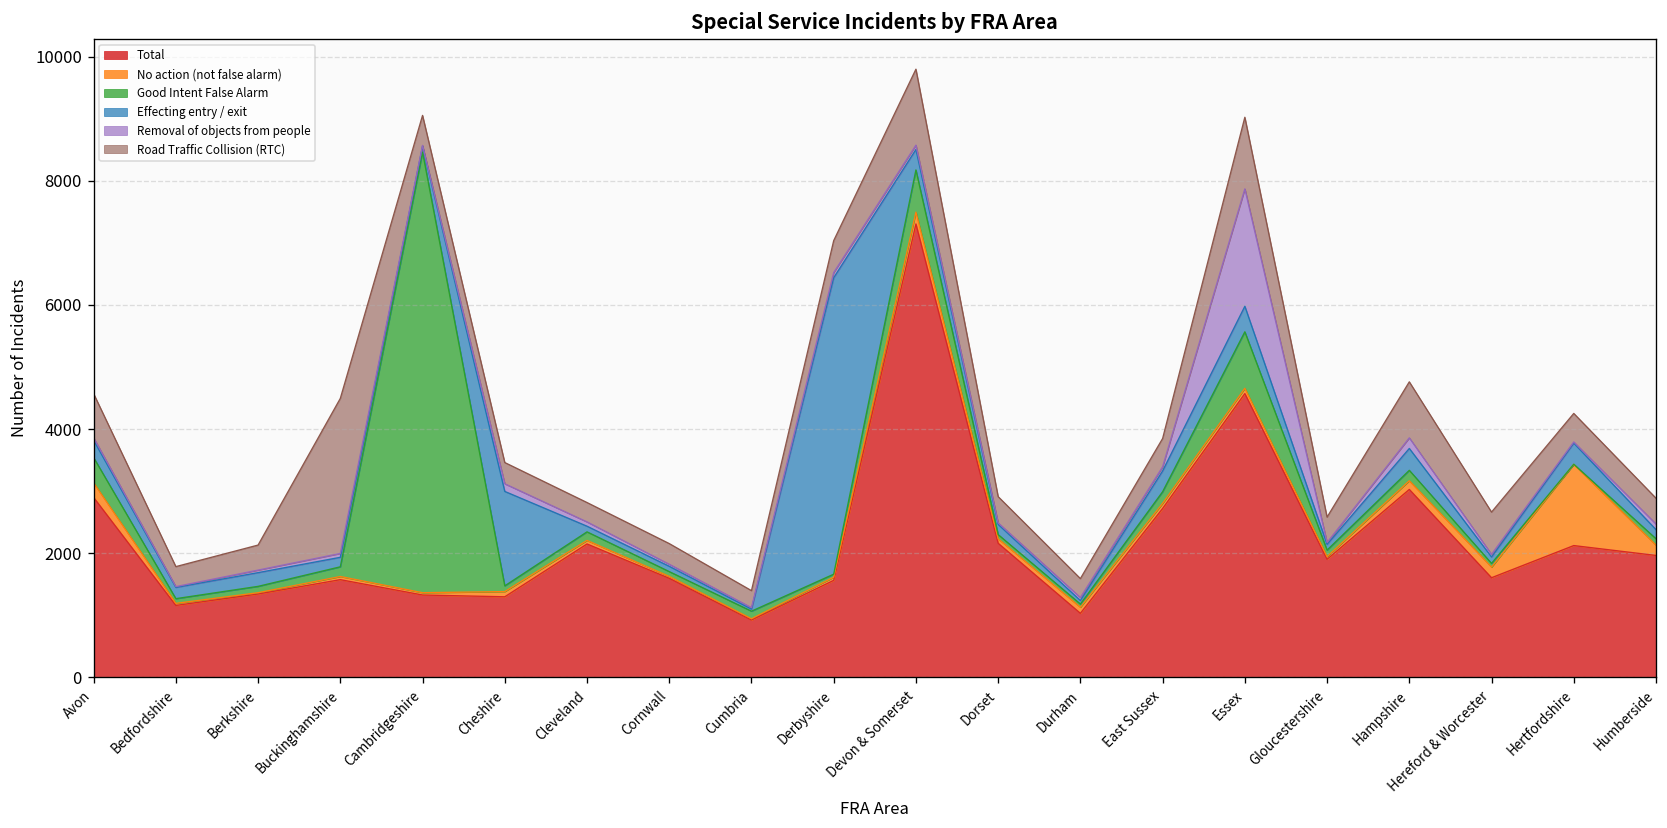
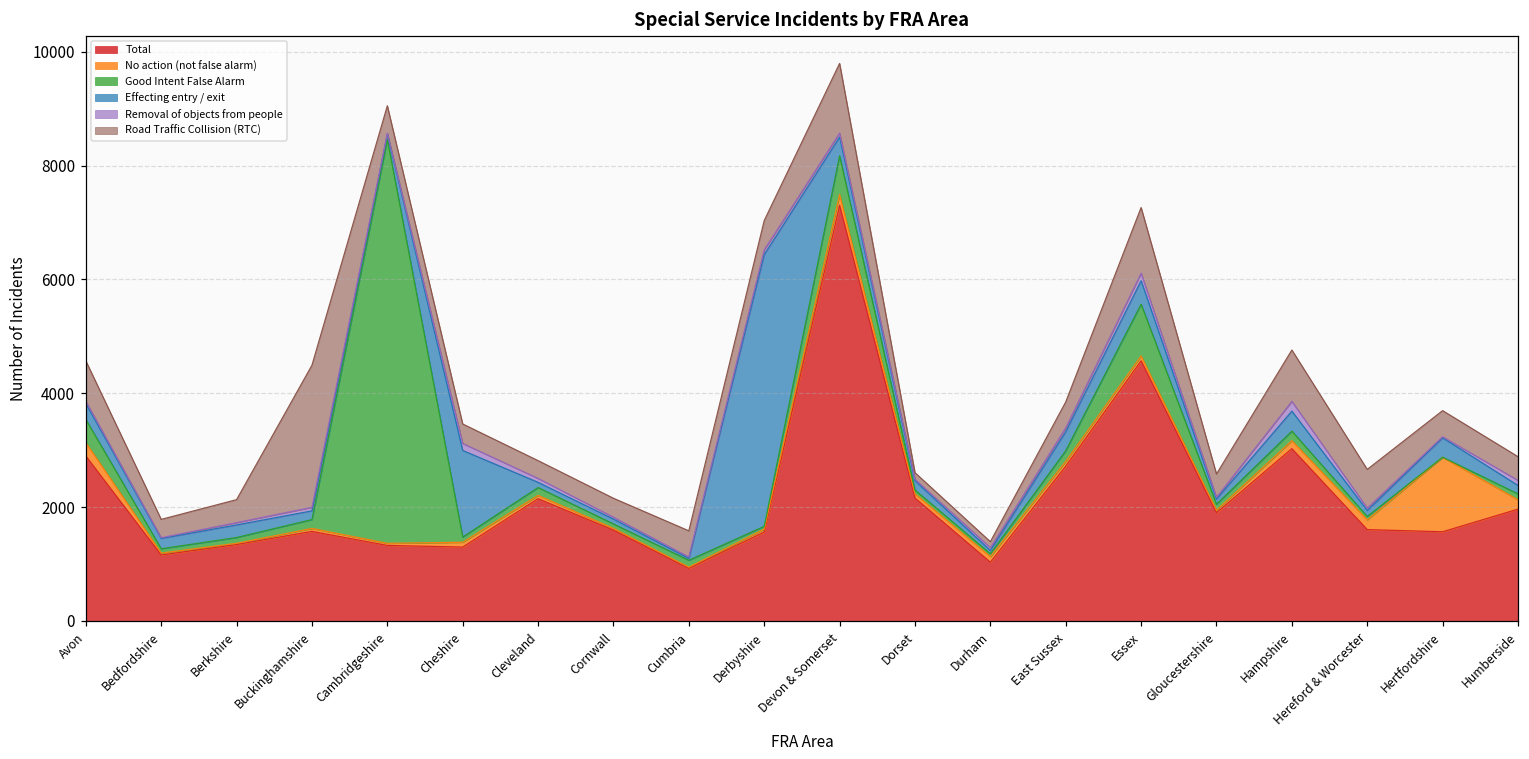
  {
    "Total": {
      "Avon": 2900,
      "Buckinghamshire": 1600,
      "Cheshire": 1300,
      "Cleveland": 2200,
      "Derbyshire": 1600,
      "Devon & Somerset": 7300,
      "Dorset": 2200,
      "Durham": 1000,
      "East Sussex": 2700,
      "Essex": 4600,
      "Hampshire": 3000,
      "Hereford & Worcester": 1600,
-     "Hertfordshire": 2100,
+     "Hertfordshire": 1600,
      "Humberside": 2000
    },
    "No action (not false alarm)": {
      "Avon": 200,
      "Buckinghamshire": 100,
      "Cheshire": 100,
      "Cleveland": 100,
      "Devon & Somerset": 200,
      "Dorset": 100,
      "Durham": 100,
      "East Sussex": 100,
      "Essex": 100,
      "Hampshire": 100,
      "Hereford & Worcester": 200,
      "Humberside": 200
    },
    "Good Intent False Alarm": {
      "Avon": 400,
      "Bedfordshire": 100,
      "Berkshire": 100,
      "Buckinghamshire": 200,
      "Cambridgeshire": 7100,
      "Cheshire": 100,
      "Cleveland": 100,
      "Cornwall": 100,
      "Devon & Somerset": 700,
      "Dorset": 100,
      "Durham": 100,
      "East Sussex": 200,
      "Essex": 900,
      "Gloucestershire": 100,
      "Hampshire": 200,
      "Hereford & Worcester": 100,
      "Humberside": 100
    },
    "Effecting entry / exit": {
      "Buckinghamshire": 200,
      "Cheshire": 1500,
      "Cleveland": 100,
      "Derbyshire": 4800,
      "Devon & Somerset": 300,
      "East Sussex": 300,
      "Essex": 400,
      "Hampshire": 400,
      "Humberside": 100
    },
    "Removal of objects from people": {
      "Buckinghamshire": 100,
      "Cheshire": 100,
      "Cleveland": 100,
      "Derbyshire": 100,
      "Devon & Somerset": 100,
      "East Sussex": 100,
-     "Essex": 1900,
+     "Essex": 100,
      "Hampshire": 200,
      "Humberside": 100
    },
    "Road Traffic Collision (RTC)": {
      "Avon": 700,
      "Bedfordshire": 300,
      "Berkshire": 400,
      "Buckinghamshire": 2500,
      "Cambridgeshire": 500,
      "Cheshire": 300,
      "Cleveland": 300,
      "Cornwall": 300,
-     "Cumbria": 300,
+     "Cumbria": 500,
      "Derbyshire": 500,
      "Devon & Somerset": 1200,
-     "Dorset": 400,
-     "Durham": 300,
+     "Dorset": 100,
+     "Durham": 100,
      "East Sussex": 500,
      "Essex": 1200,
      "Gloucestershire": 400,
      "Hampshire": 900,
      "Hereford & Worcester": 700,
      "Hertfordshire": 500,
      "Humberside": 400
    }
  }
